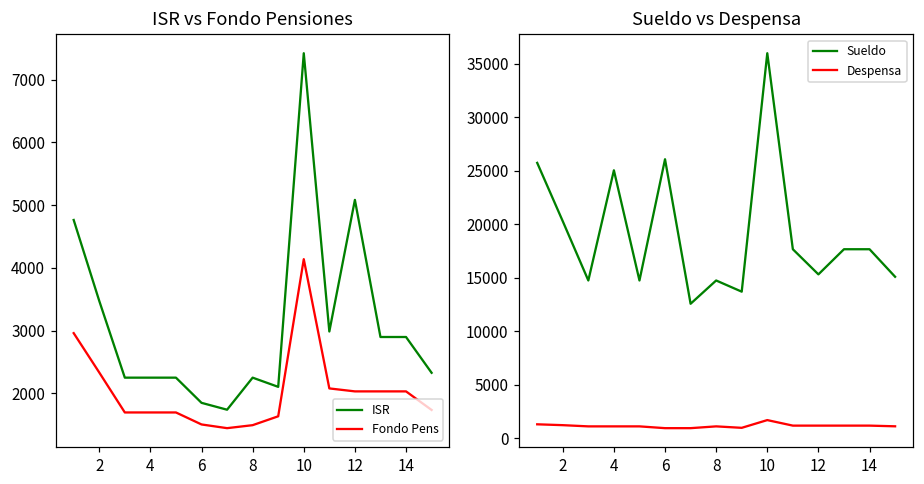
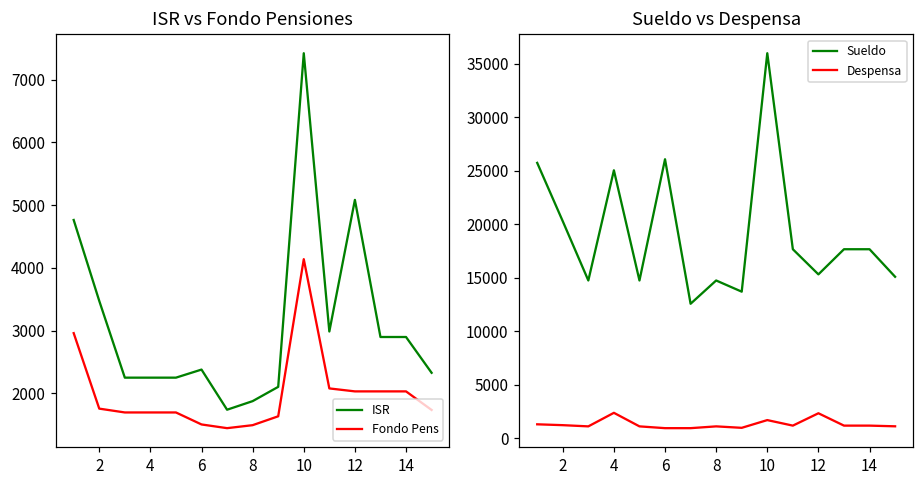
  {
    "ISR vs Fondo Pensiones": {
      "ISR": {
        "2": 3500,
        "4": 2200,
-       "6": 1800,
-       "8": 2200,
+       "6": 2400,
+       "8": 1900,
        "10": 7400,
        "12": 5100,
        "14": 2900
      },
      "Fondo Pens": {
-       "2": 2300,
+       "2": 1800,
        "4": 1700,
        "6": 1500,
        "8": 1500,
        "10": 4100,
        "12": 2000,
        "14": 2000
      }
    },
    "Sueldo vs Despensa": {
      "Sueldo": {
        "2": 20000,
        "4": 25000,
        "6": 26000,
        "8": 15000,
        "10": 36000,
        "12": 15000,
        "14": 18000
      },
      "Despensa": {
        "2": 1000,
-       "4": 1000,
+       "4": 2000,
        "6": 1000,
        "8": 1000,
        "10": 2000,
-       "12": 1000,
+       "12": 2000,
        "14": 1000
      }
    }
  }
